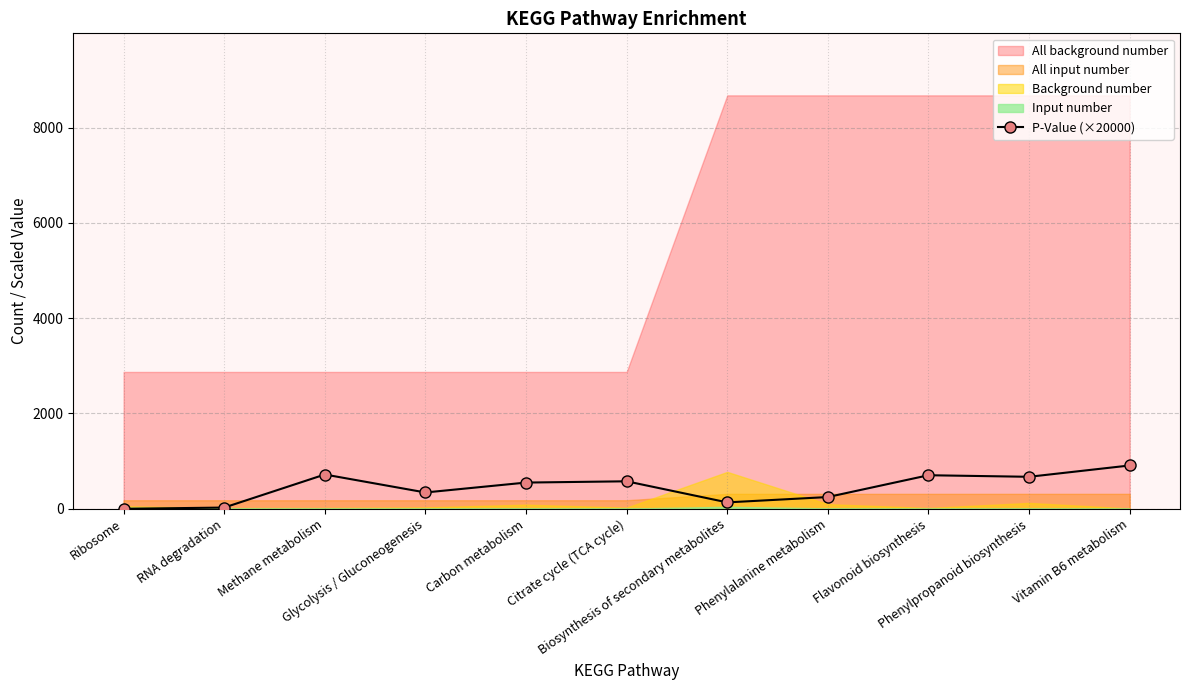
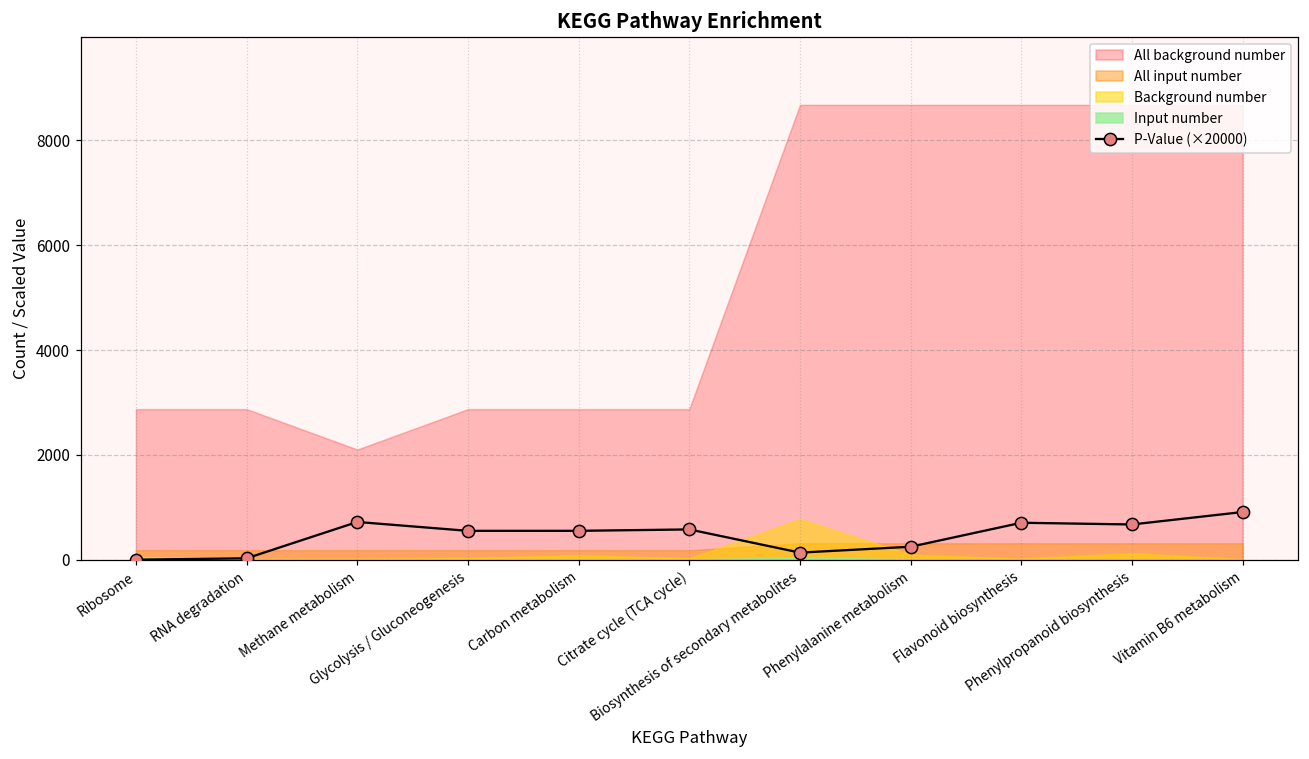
  {
    "All background number": {
      "Ribosome": 2900,
      "RNA degradation": 2900,
-     "Methane metabolism": 2900,
+     "Methane metabolism": 2100,
      "Glycolysis / Gluconeogenesis": 2900,
      "Carbon metabolism": 2900,
      "Citrate cycle (TCA cycle)": 2900,
      "Biosynthesis of secondary metabolites": 8700,
      "Phenylalanine metabolism": 8700,
      "Flavonoid biosynthesis": 8700
    },
    "P-Value (×20000)": {
      "Methane metabolism": 700,
-     "Glycolysis / Gluconeogenesis": 300,
+     "Glycolysis / Gluconeogenesis": 600,
      "Carbon metabolism": 600,
      "Citrate cycle (TCA cycle)": 600,
      "Biosynthesis of secondary metabolites": 100,
      "Phenylalanine metabolism": 200,
      "Flavonoid biosynthesis": 700,
      "Phenylpropanoid biosynthesis": 700,
      "Vitamin B6 metabolism": 900
    }
  }
